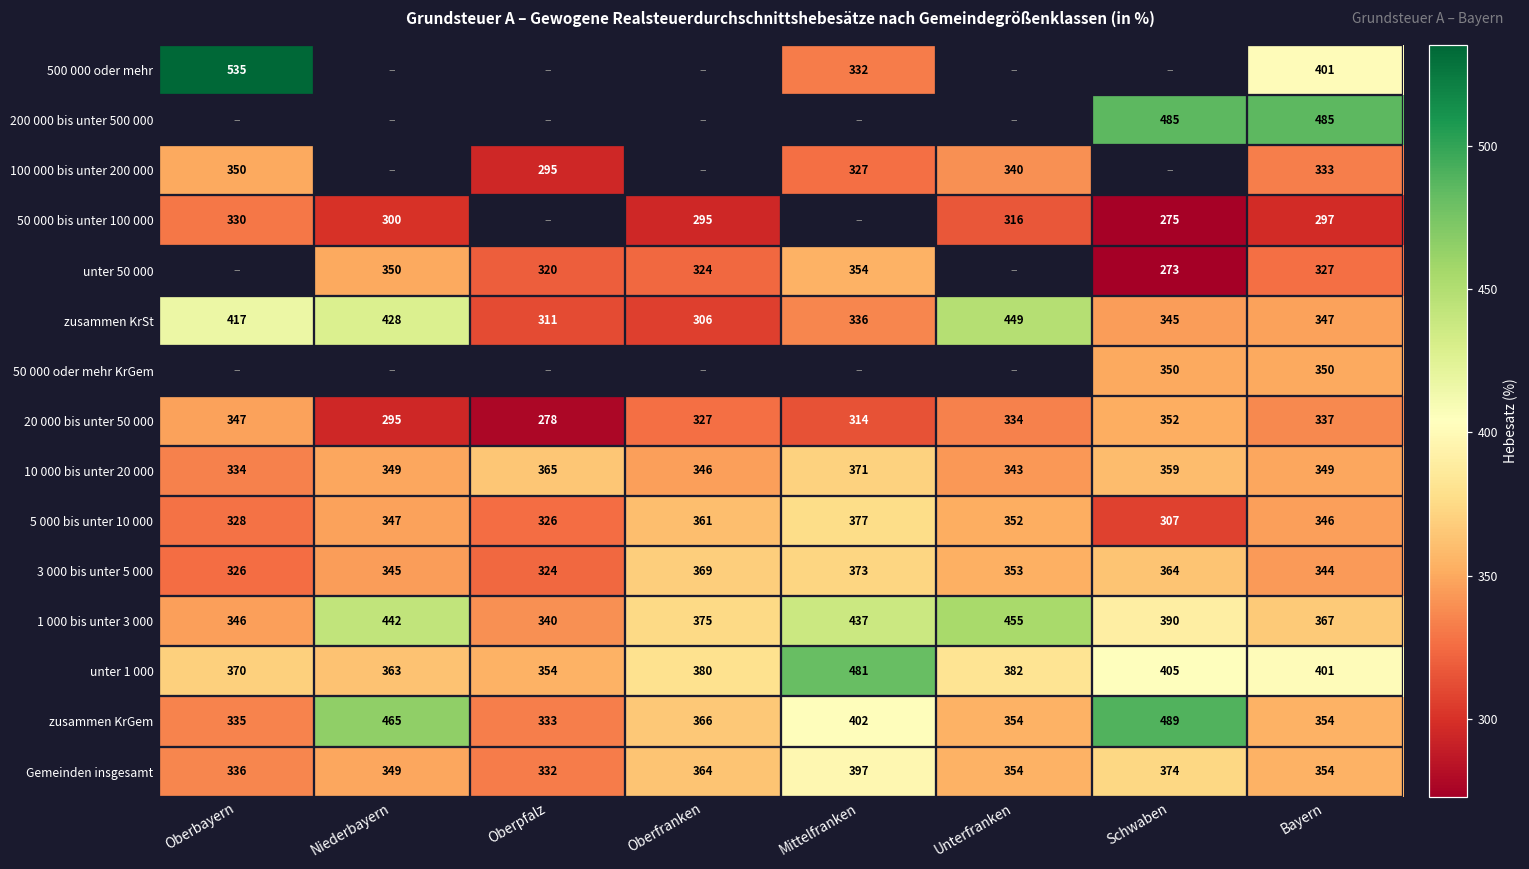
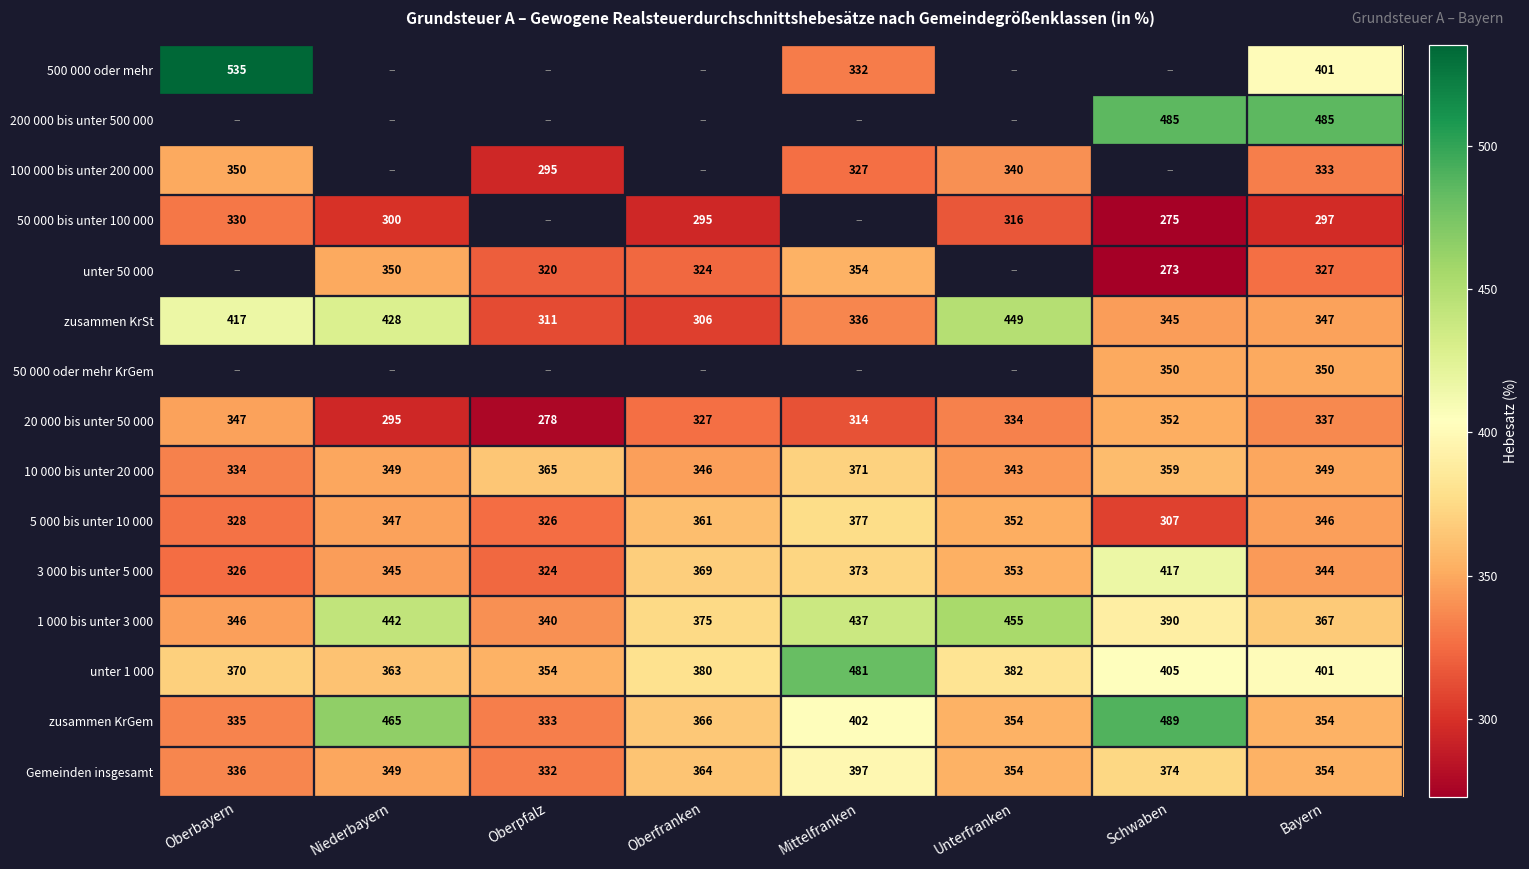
  {
    "500 000 oder mehr": {
      "Oberbayern": 535,
      "Mittelfranken": 332,
      "Bayern": 401
    },
    "200 000 bis unter 500 000": {
      "Schwaben": 485,
      "Bayern": 485
    },
    "100 000 bis unter 200 000": {
      "Oberbayern": 350,
      "Oberpfalz": 295,
      "Mittelfranken": 327,
      "Unterfranken": 340,
      "Bayern": 333
    },
    "50 000 bis unter 100 000": {
      "Oberbayern": 330,
      "Niederbayern": 300,
      "Oberfranken": 295,
      "Unterfranken": 316,
      "Schwaben": 275,
      "Bayern": 297
    },
    "unter 50 000": {
      "Niederbayern": 350,
      "Oberpfalz": 320,
      "Oberfranken": 324,
      "Mittelfranken": 354,
      "Schwaben": 273,
      "Bayern": 327
    },
    "zusammen KrSt": {
      "Oberbayern": 417,
      "Niederbayern": 428,
      "Oberpfalz": 311,
      "Oberfranken": 306,
      "Mittelfranken": 336,
      "Unterfranken": 449,
      "Schwaben": 345,
      "Bayern": 347
    },
    "50 000 oder mehr KrGem": {
      "Schwaben": 350,
      "Bayern": 350
    },
    "20 000 bis unter 50 000": {
      "Oberbayern": 347,
      "Niederbayern": 295,
      "Oberpfalz": 278,
      "Oberfranken": 327,
      "Mittelfranken": 314,
      "Unterfranken": 334,
      "Schwaben": 352,
      "Bayern": 337
    },
    "10 000 bis unter 20 000": {
      "Oberbayern": 334,
      "Niederbayern": 349,
      "Oberpfalz": 365,
      "Oberfranken": 346,
      "Mittelfranken": 371,
      "Unterfranken": 343,
      "Schwaben": 359,
      "Bayern": 349
    },
    "5 000 bis unter 10 000": {
      "Oberbayern": 328,
      "Niederbayern": 347,
      "Oberpfalz": 326,
      "Oberfranken": 361,
      "Mittelfranken": 377,
      "Unterfranken": 352,
      "Schwaben": 307,
      "Bayern": 346
    },
    "3 000 bis unter 5 000": {
      "Oberbayern": 326,
      "Niederbayern": 345,
      "Oberpfalz": 324,
      "Oberfranken": 369,
      "Mittelfranken": 373,
      "Unterfranken": 353,
-     "Schwaben": 364,
+     "Schwaben": 417,
      "Bayern": 344
    },
    "1 000 bis unter 3 000": {
      "Oberbayern": 346,
      "Niederbayern": 442,
      "Oberpfalz": 340,
      "Oberfranken": 375,
      "Mittelfranken": 437,
      "Unterfranken": 455,
      "Schwaben": 390,
      "Bayern": 367
    },
    "unter 1 000": {
      "Oberbayern": 370,
      "Niederbayern": 363,
      "Oberpfalz": 354,
      "Oberfranken": 380,
      "Mittelfranken": 481,
      "Unterfranken": 382,
      "Schwaben": 405,
      "Bayern": 401
    },
    "zusammen KrGem": {
      "Oberbayern": 335,
      "Niederbayern": 465,
      "Oberpfalz": 333,
      "Oberfranken": 366,
      "Mittelfranken": 402,
      "Unterfranken": 354,
      "Schwaben": 489,
      "Bayern": 354
    },
    "Gemeinden insgesamt": {
      "Oberbayern": 336,
      "Niederbayern": 349,
      "Oberpfalz": 332,
      "Oberfranken": 364,
      "Mittelfranken": 397,
      "Unterfranken": 354,
      "Schwaben": 374,
      "Bayern": 354
    }
  }
